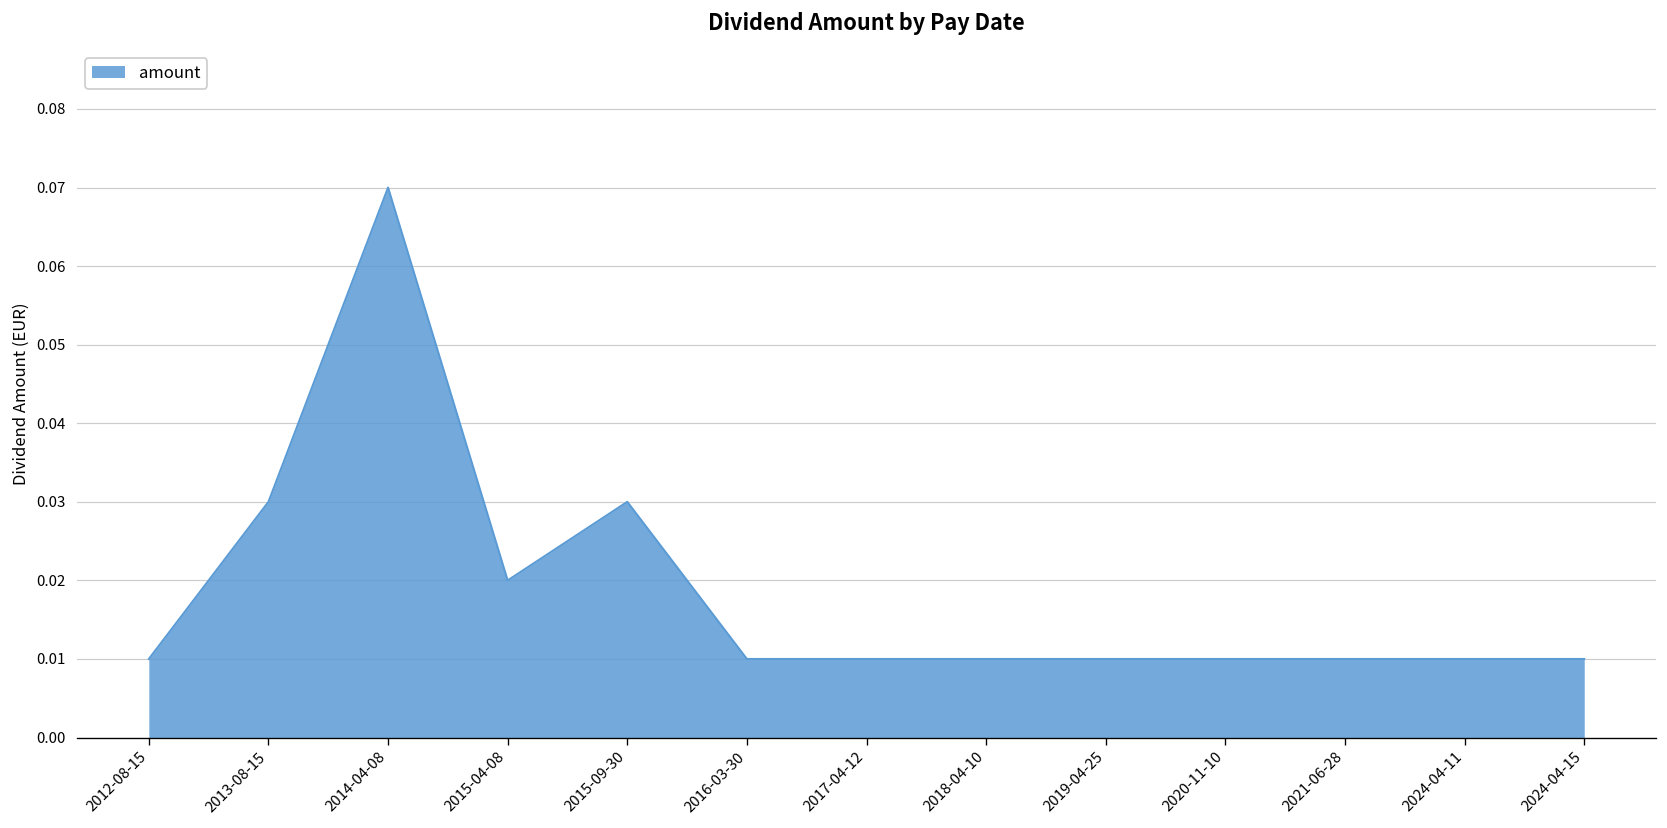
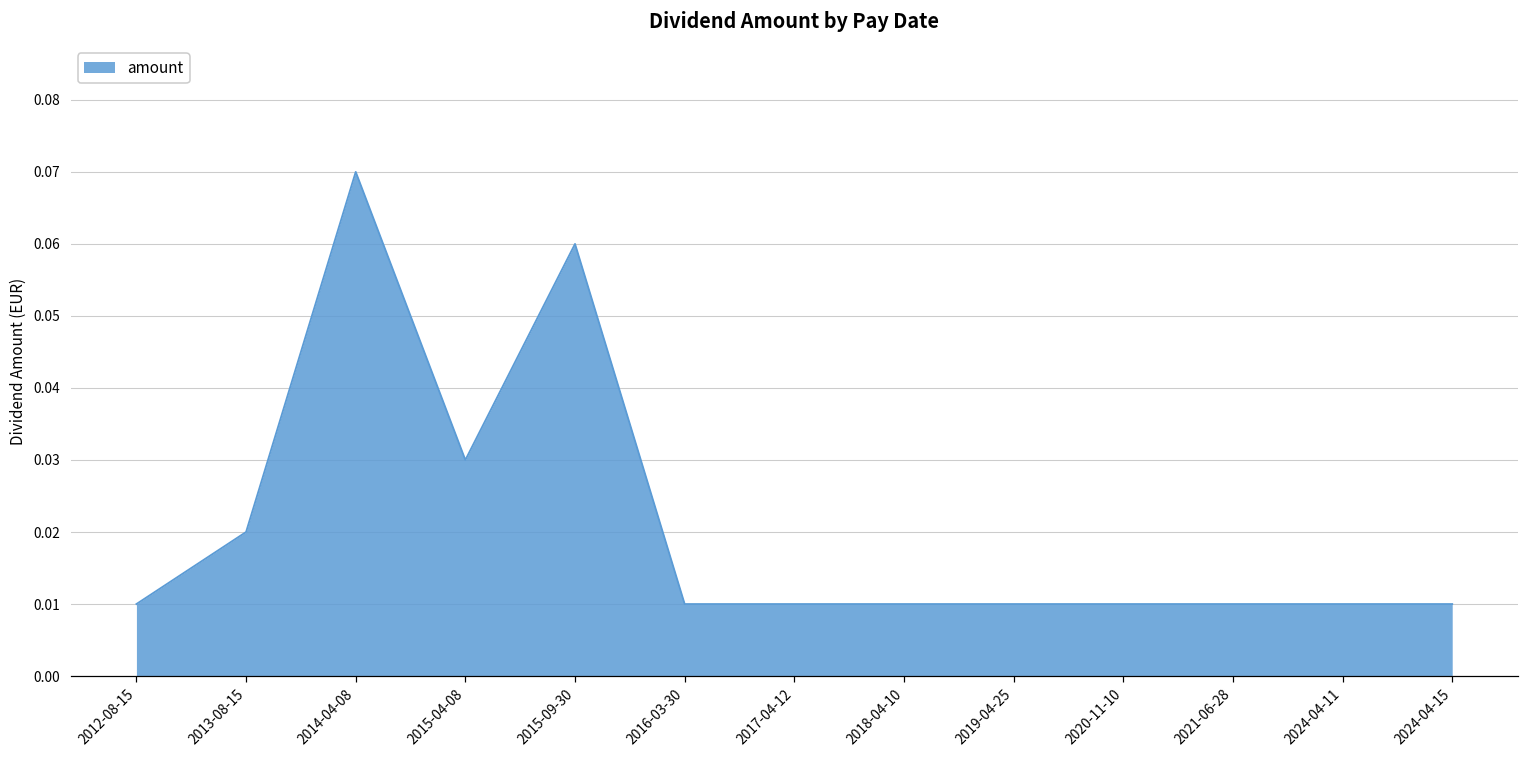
  {
    "2012-08-15": 0.01,
-   "2013-08-15": 0.03,
+   "2013-08-15": 0.02,
    "2014-04-08": 0.07,
-   "2015-04-08": 0.02,
-   "2015-09-30": 0.03,
+   "2015-04-08": 0.03,
+   "2015-09-30": 0.06,
    "2016-03-30": 0.01,
    "2017-04-12": 0.01,
    "2018-04-10": 0.01,
    "2019-04-25": 0.01,
    "2020-11-10": 0.01,
    "2021-06-28": 0.01,
    "2024-04-11": 0.01,
    "2024-04-15": 0.01
  }
